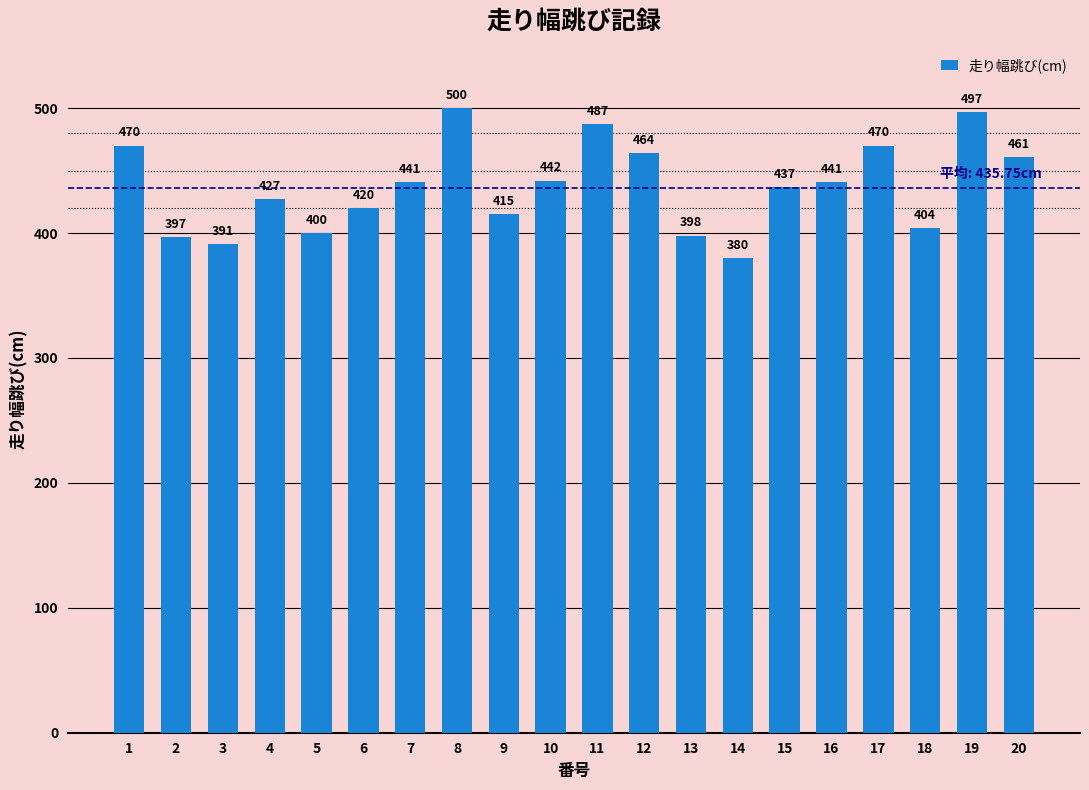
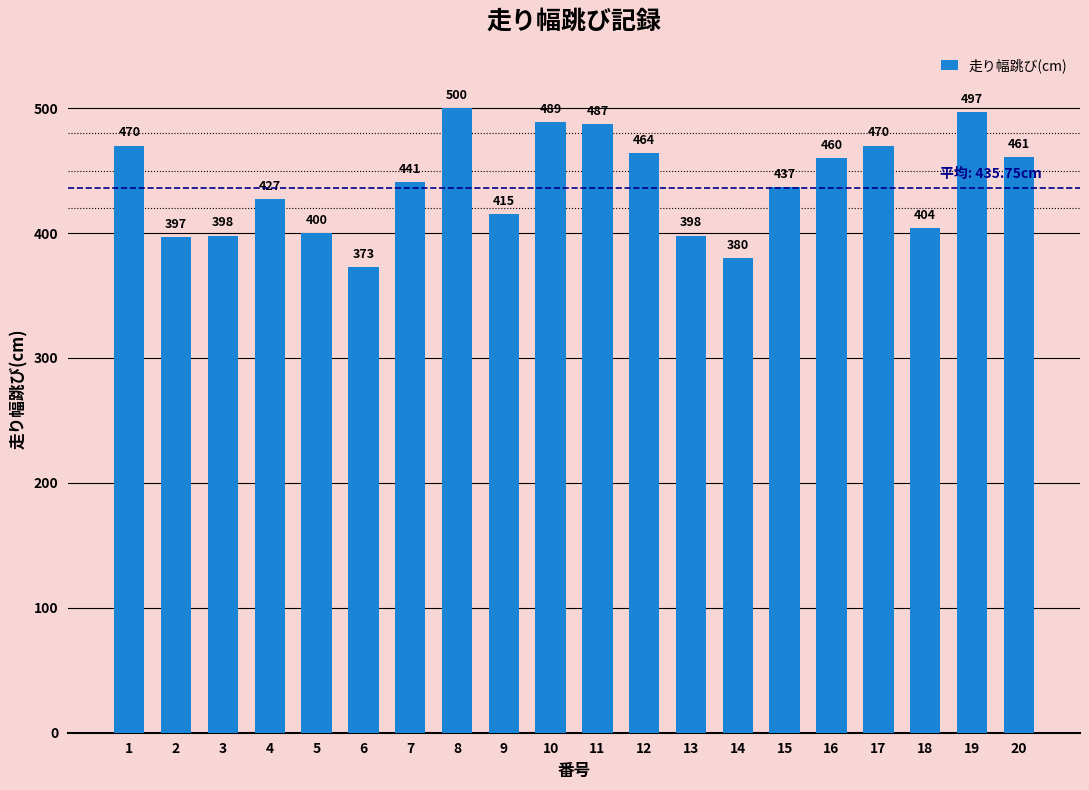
  {
    "1": 470,
    "2": 397,
-   "3": 391,
+   "3": 398,
    "4": 427,
    "5": 400,
-   "6": 420,
+   "6": 373,
    "7": 441,
    "8": 500,
    "9": 415,
-   "10": 442,
+   "10": 489,
    "11": 487,
    "12": 464,
    "13": 398,
    "14": 380,
    "15": 437,
-   "16": 441,
+   "16": 460,
    "17": 470,
    "18": 404,
    "19": 497,
    "20": 461
  }
